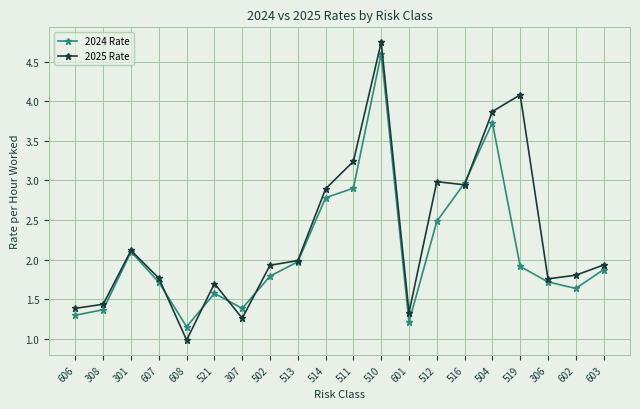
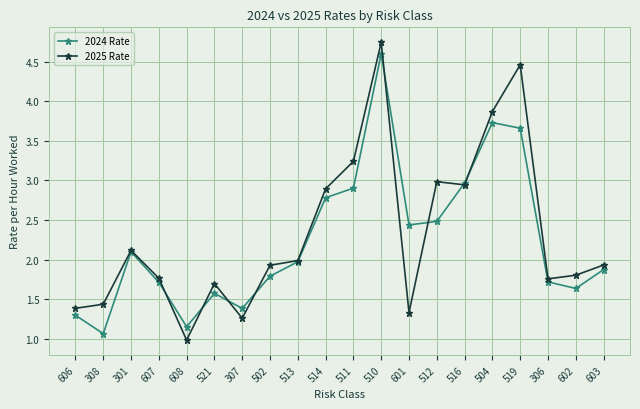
  {
    "2024 Rate": {
      "606": 1.3,
-     "308": 1.4,
+     "308": 1.1,
      "607": 1.7,
      "608": 1.2,
      "521": 1.6,
      "307": 1.4,
      "502": 1.8,
      "514": 2.8,
      "511": 2.9,
      "510": 4.6,
-     "601": 1.2,
+     "601": 2.4,
      "512": 2.5,
      "504": 3.7,
-     "519": 1.9,
+     "519": 3.7,
      "306": 1.7,
      "602": 1.6,
      "603": 1.9
    },
    "2025 Rate": {
      "606": 1.4,
      "308": 1.4,
      "607": 1.8,
      "608": 1.0,
      "521": 1.7,
      "307": 1.3,
      "502": 1.9,
      "514": 2.9,
      "511": 3.2,
      "510": 4.7,
      "601": 1.3,
      "512": 3.0,
      "504": 3.9,
-     "519": 4.1,
+     "519": 4.5,
      "306": 1.8,
      "602": 1.8,
      "603": 1.9
    }
  }
